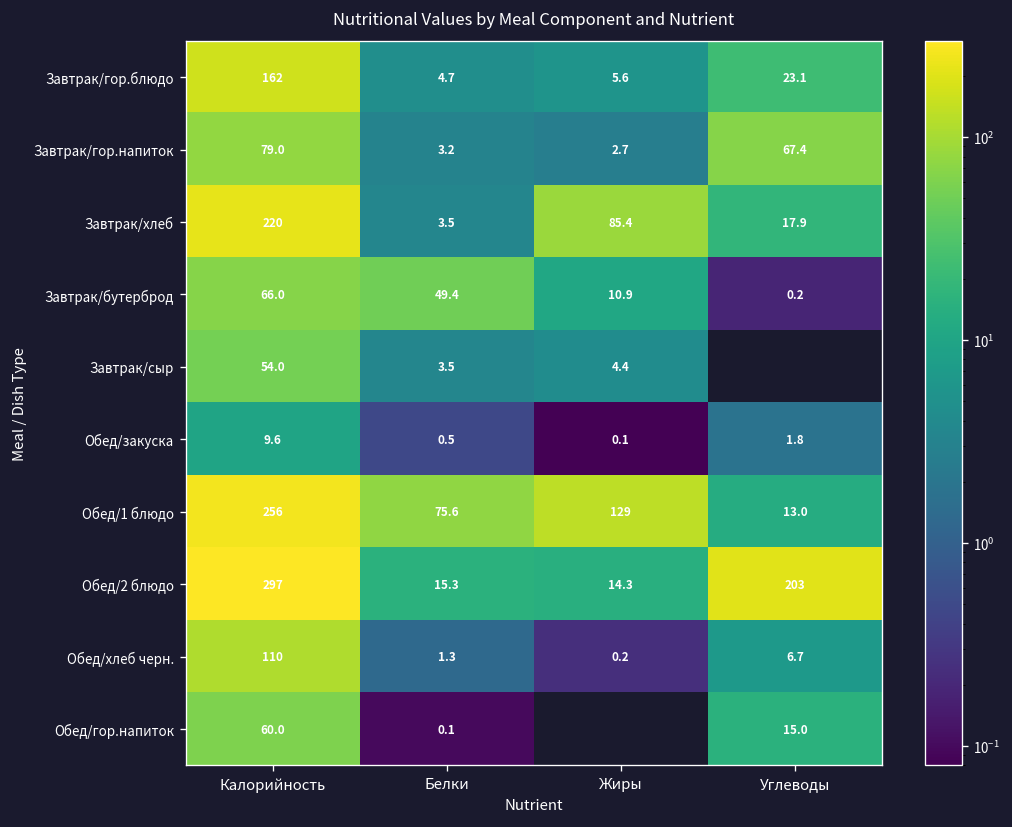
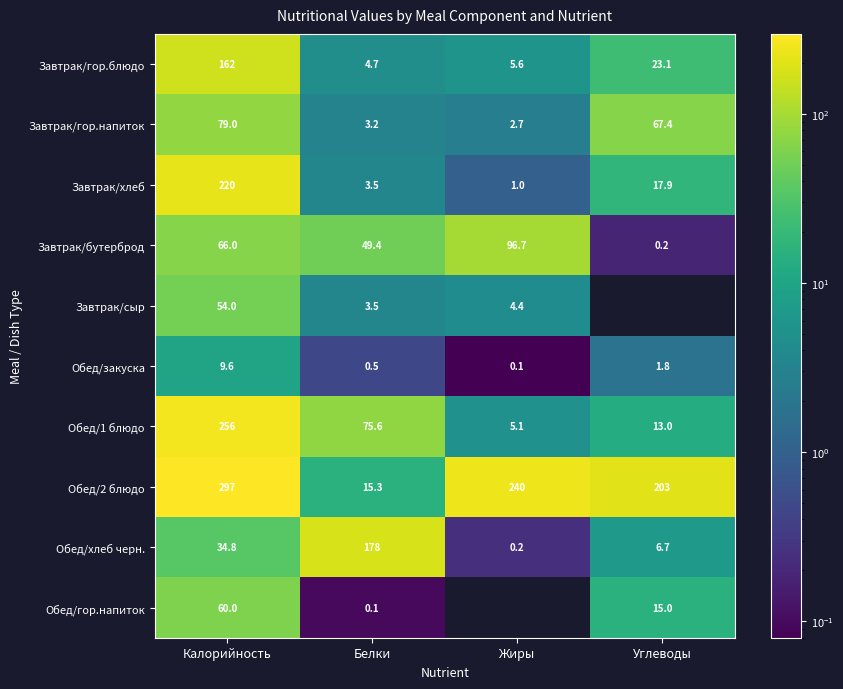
  {
    "Завтрак/гор.блюдо": {
      "Калорийность": 162,
      "Белки": 4.7,
      "Жиры": 5.6,
      "Углеводы": 23.1
    },
    "Завтрак/гор.напиток": {
      "Калорийность": 79.0,
      "Белки": 3.2,
      "Жиры": 2.7,
      "Углеводы": 67.4
    },
    "Завтрак/хлеб": {
      "Калорийность": 220,
      "Белки": 3.5,
-     "Жиры": 85.4,
+     "Жиры": 1.0,
      "Углеводы": 17.9
    },
    "Завтрак/бутерброд": {
      "Калорийность": 66.0,
      "Белки": 49.4,
-     "Жиры": 10.9,
+     "Жиры": 96.7,
      "Углеводы": 0.2
    },
    "Завтрак/сыр": {
      "Калорийность": 54.0,
      "Белки": 3.5,
      "Жиры": 4.4
    },
    "Обед/закуска": {
      "Калорийность": 9.6,
      "Белки": 0.5,
      "Жиры": 0.1,
      "Углеводы": 1.8
    },
    "Обед/1 блюдо": {
      "Калорийность": 256,
      "Белки": 75.6,
-     "Жиры": 129,
+     "Жиры": 5.1,
      "Углеводы": 13.0
    },
    "Обед/2 блюдо": {
      "Калорийность": 297,
      "Белки": 15.3,
-     "Жиры": 14.3,
+     "Жиры": 240,
      "Углеводы": 203
    },
    "Обед/хлеб черн.": {
-     "Калорийность": 110,
-     "Белки": 1.3,
+     "Калорийность": 34.8,
+     "Белки": 178,
      "Жиры": 0.2,
      "Углеводы": 6.7
    },
    "Обед/гор.напиток": {
      "Калорийность": 60.0,
      "Белки": 0.1,
      "Углеводы": 15.0
    }
  }
